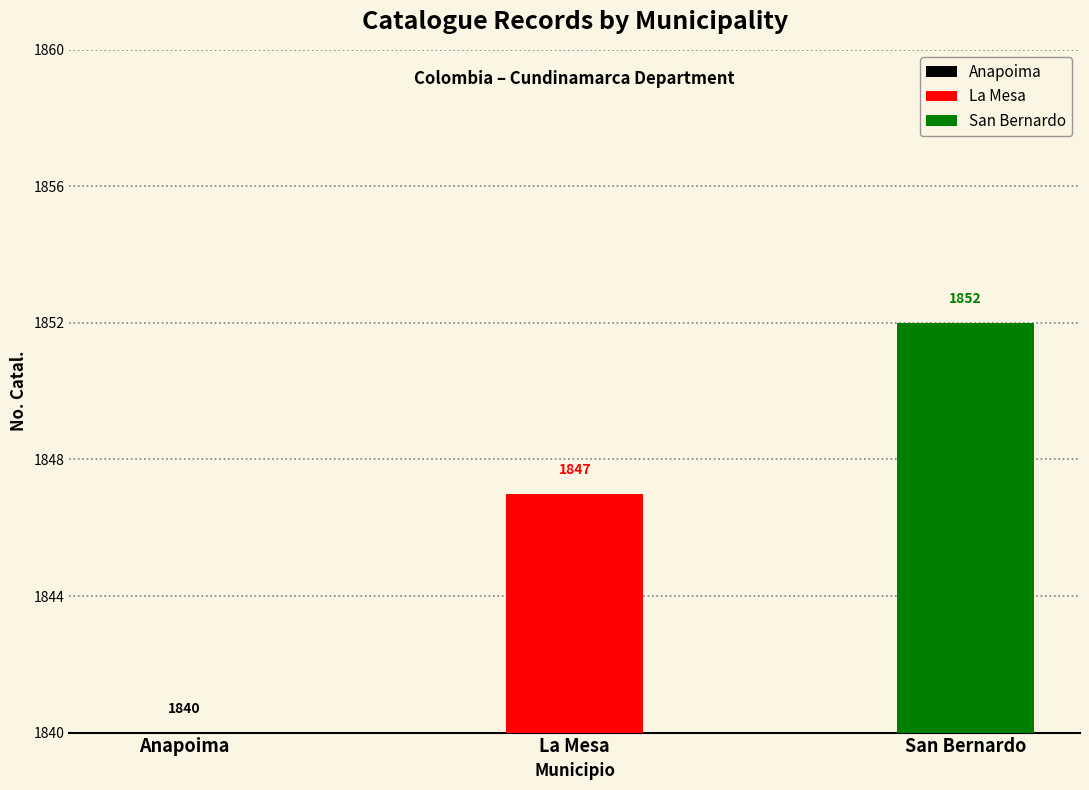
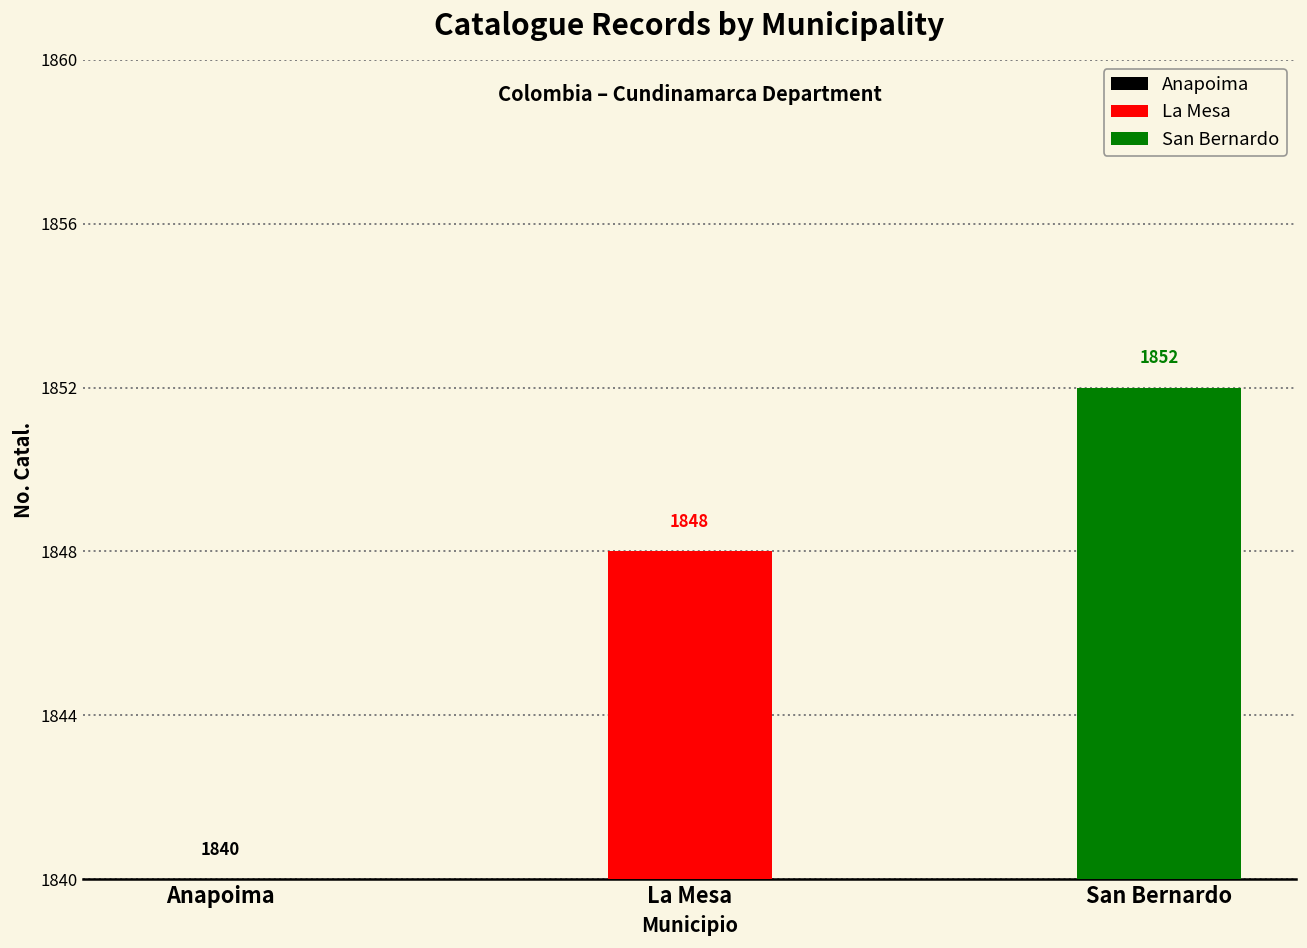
  {
    "Anapoima": 1840,
-   "La Mesa": 1847,
+   "La Mesa": 1848,
    "San Bernardo": 1852
  }
